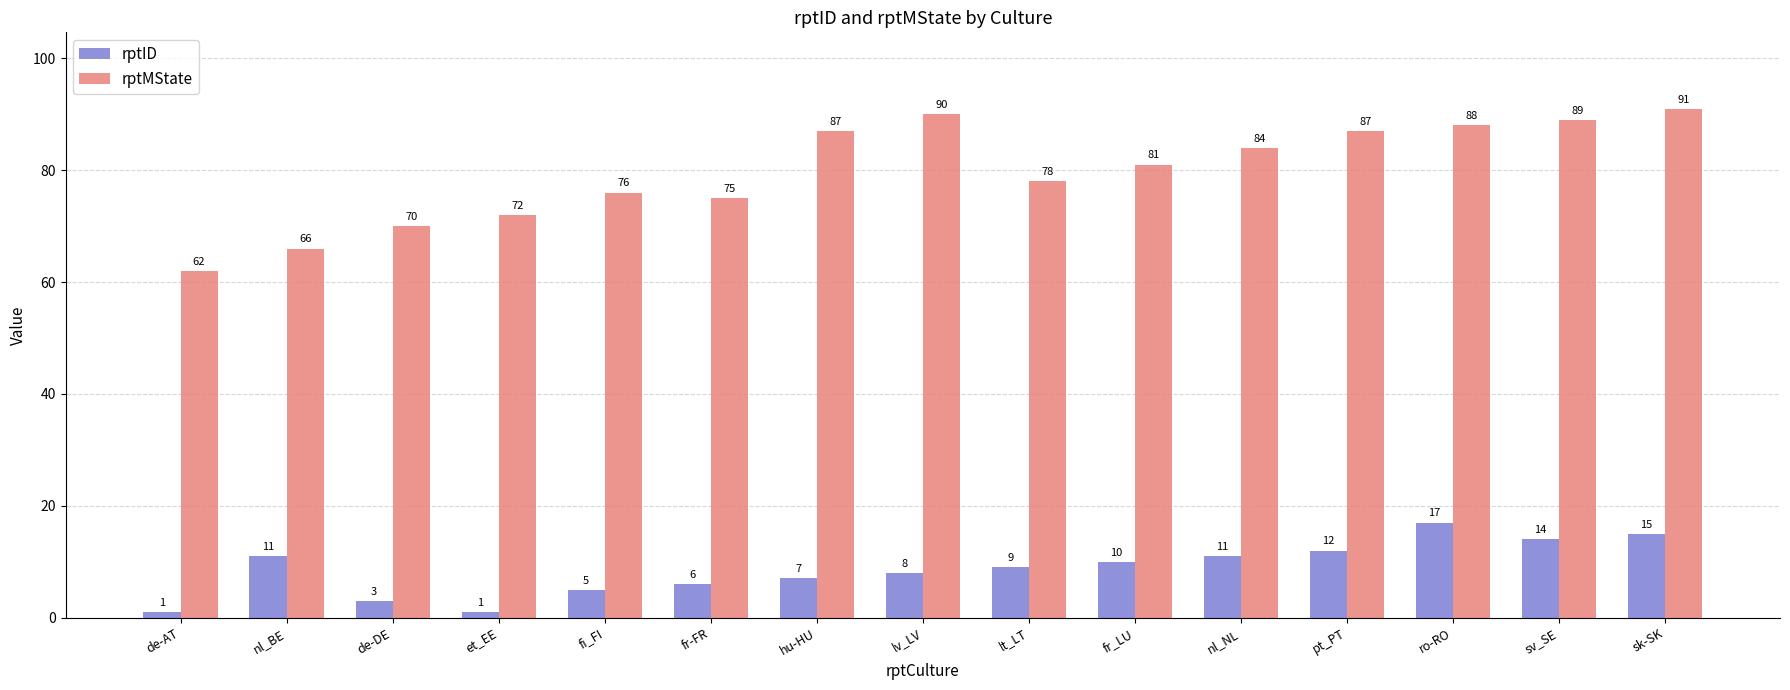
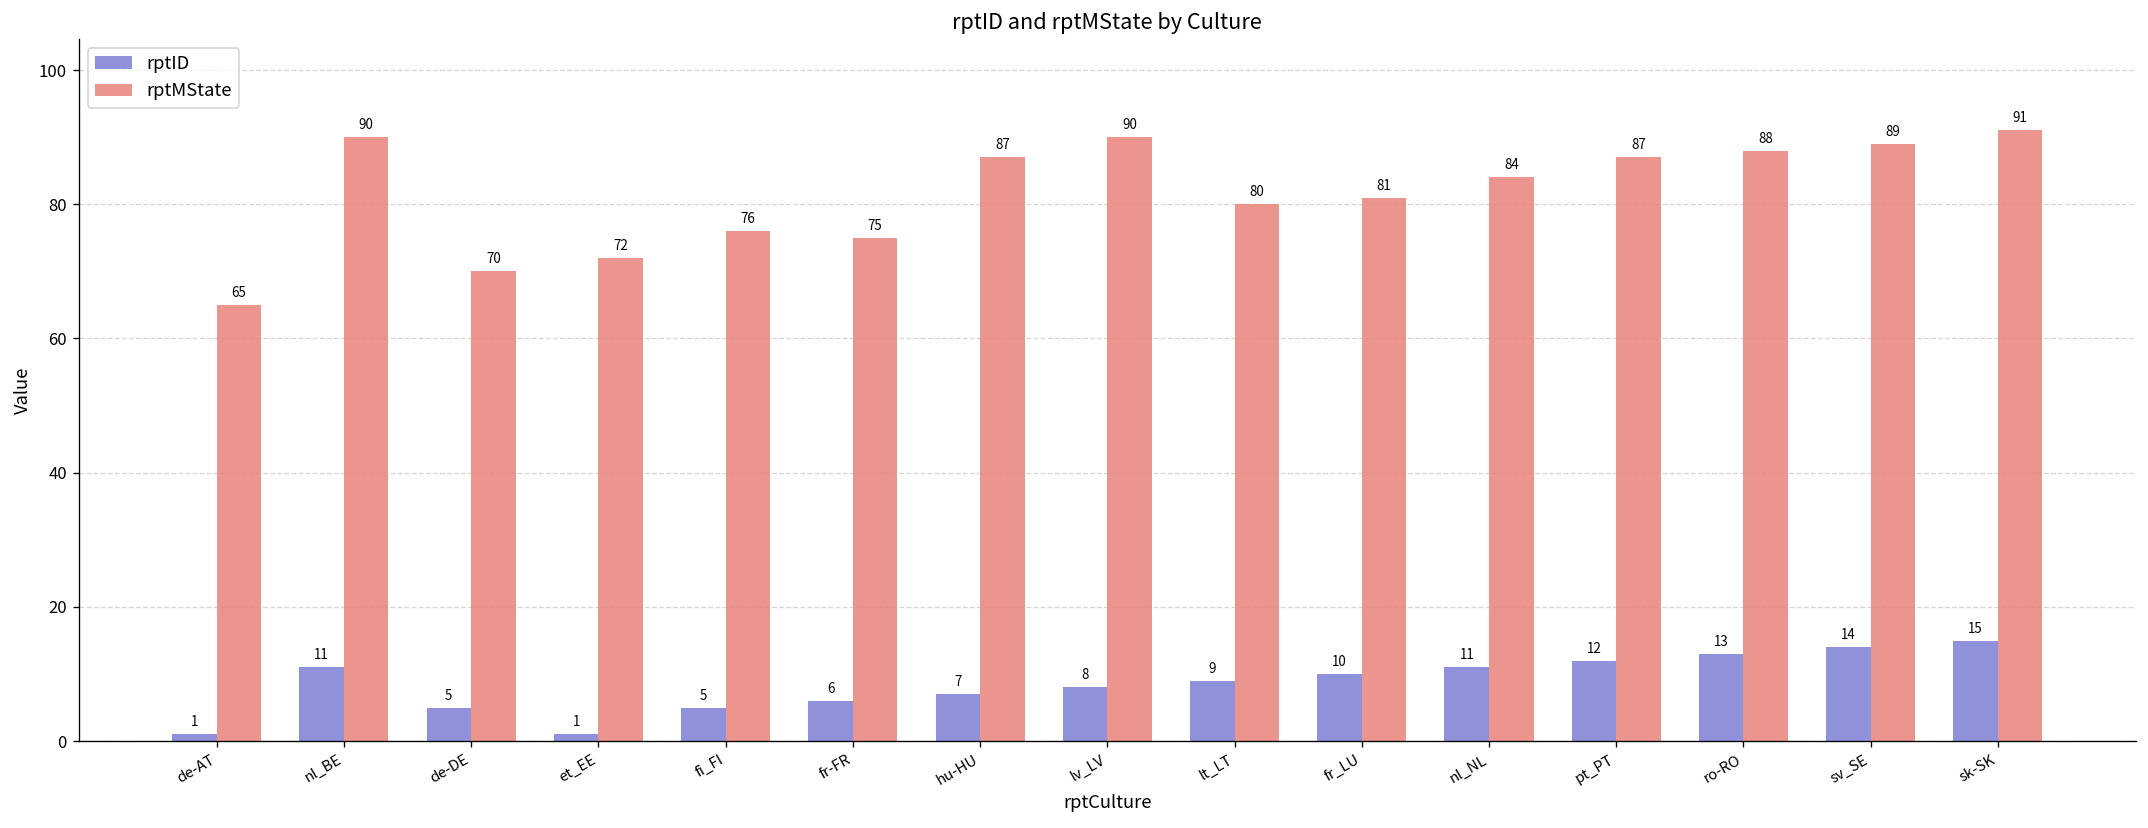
  {
    "rptID": {
      "de-AT": 1,
      "nl_BE": 11,
-     "de-DE": 3,
+     "de-DE": 5,
      "et_EE": 1,
      "fi_FI": 5,
      "fr-FR": 6,
      "hu-HU": 7,
      "lv_LV": 8,
      "lt_LT": 9,
      "fr_LU": 10,
      "nl_NL": 11,
      "pt_PT": 12,
-     "ro-RO": 17,
+     "ro-RO": 13,
      "sv_SE": 14,
      "sk-SK": 15
    },
    "rptMState": {
-     "de-AT": 62,
-     "nl_BE": 66,
+     "de-AT": 65,
+     "nl_BE": 90,
      "de-DE": 70,
      "et_EE": 72,
      "fi_FI": 76,
      "fr-FR": 75,
      "hu-HU": 87,
      "lv_LV": 90,
-     "lt_LT": 78,
+     "lt_LT": 80,
      "fr_LU": 81,
      "nl_NL": 84,
      "pt_PT": 87,
      "ro-RO": 88,
      "sv_SE": 89,
      "sk-SK": 91
    }
  }
